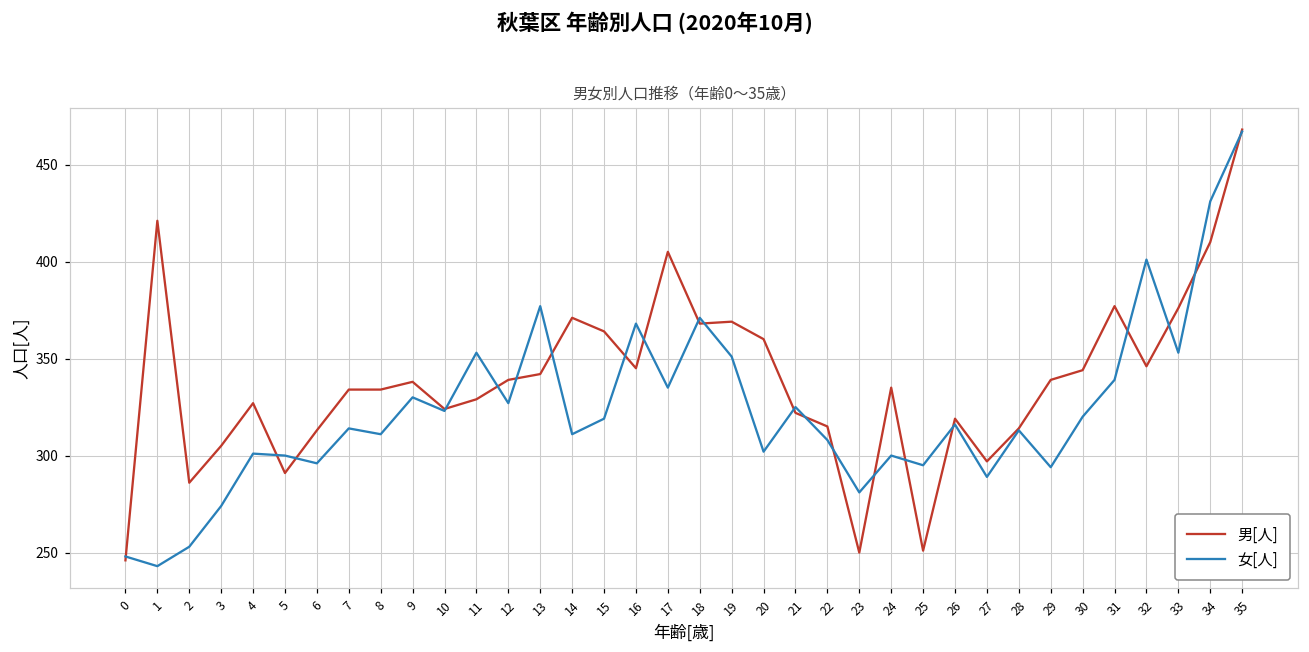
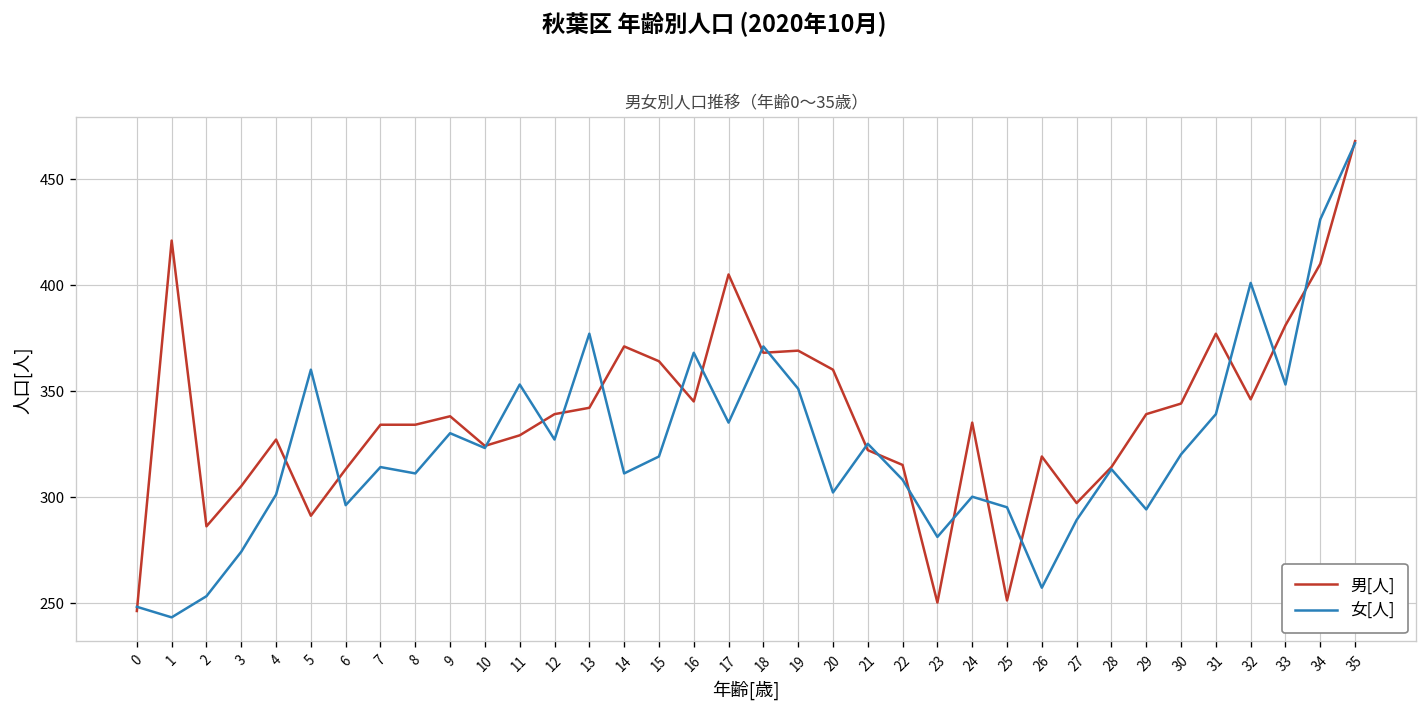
  {
    "男[人]": {
      "0": 246,
      "1": 421,
      "2": 286,
      "3": 305,
      "4": 327,
      "5": 291,
      "6": 313,
      "7": 334,
      "8": 334,
      "9": 338,
      "11": 329,
      "12": 339,
      "13": 342,
      "14": 371,
      "15": 364,
      "16": 345,
      "17": 405,
      "18": 368,
      "19": 369,
      "20": 360,
      "21": 322,
      "22": 315,
      "23": 250,
      "24": 335,
      "25": 251,
      "26": 319,
      "27": 297,
      "29": 339,
      "30": 344,
      "31": 377,
      "32": 346,
-     "33": 376,
+     "33": 381,
      "34": 410
    },
    "女[人]": {
      "0": 248,
      "1": 243,
      "2": 253,
      "3": 274,
      "4": 301,
-     "5": 300,
+     "5": 360,
      "6": 296,
      "7": 314,
      "8": 311,
      "9": 330,
      "11": 353,
      "12": 327,
      "13": 377,
      "14": 311,
      "15": 319,
      "16": 368,
      "17": 335,
      "18": 371,
      "19": 351,
      "20": 302,
      "21": 325,
      "22": 308,
      "23": 281,
      "24": 300,
      "25": 295,
-     "26": 316,
+     "26": 257,
      "27": 289,
      "29": 294,
      "30": 320,
      "31": 339,
      "32": 401,
      "33": 353,
      "34": 431
    }
  }
